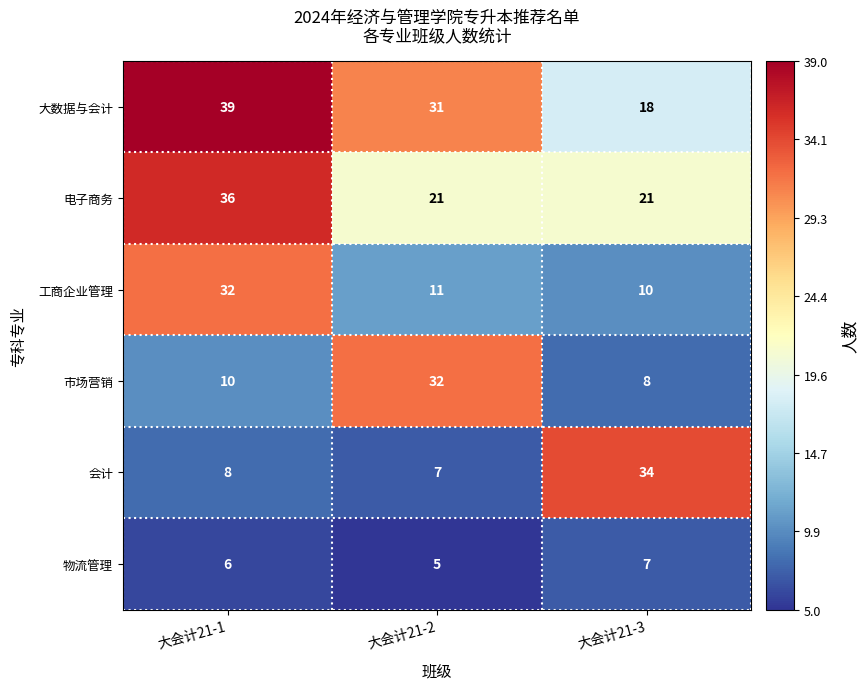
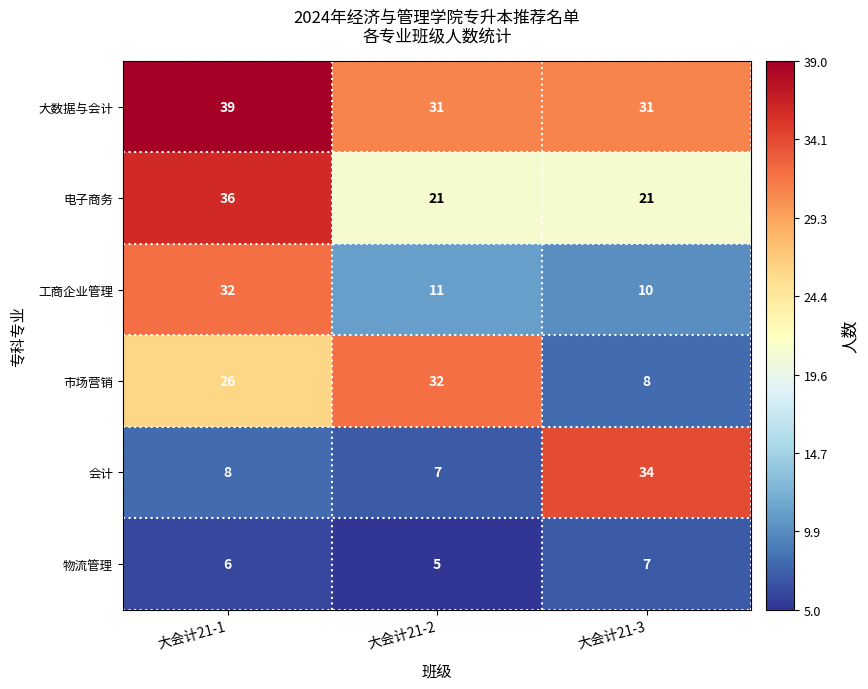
  {
    "大数据与会计": {
      "大会计21-1": 39,
      "大会计21-2": 31,
-     "大会计21-3": 18
+     "大会计21-3": 31
    },
    "电子商务": {
      "大会计21-1": 36,
      "大会计21-2": 21,
      "大会计21-3": 21
    },
    "工商企业管理": {
      "大会计21-1": 32,
      "大会计21-2": 11,
      "大会计21-3": 10
    },
    "市场营销": {
-     "大会计21-1": 10,
+     "大会计21-1": 26,
      "大会计21-2": 32,
      "大会计21-3": 8
    },
    "会计": {
      "大会计21-1": 8,
      "大会计21-2": 7,
      "大会计21-3": 34
    },
    "物流管理": {
      "大会计21-1": 6,
      "大会计21-2": 5,
      "大会计21-3": 7
    }
  }
